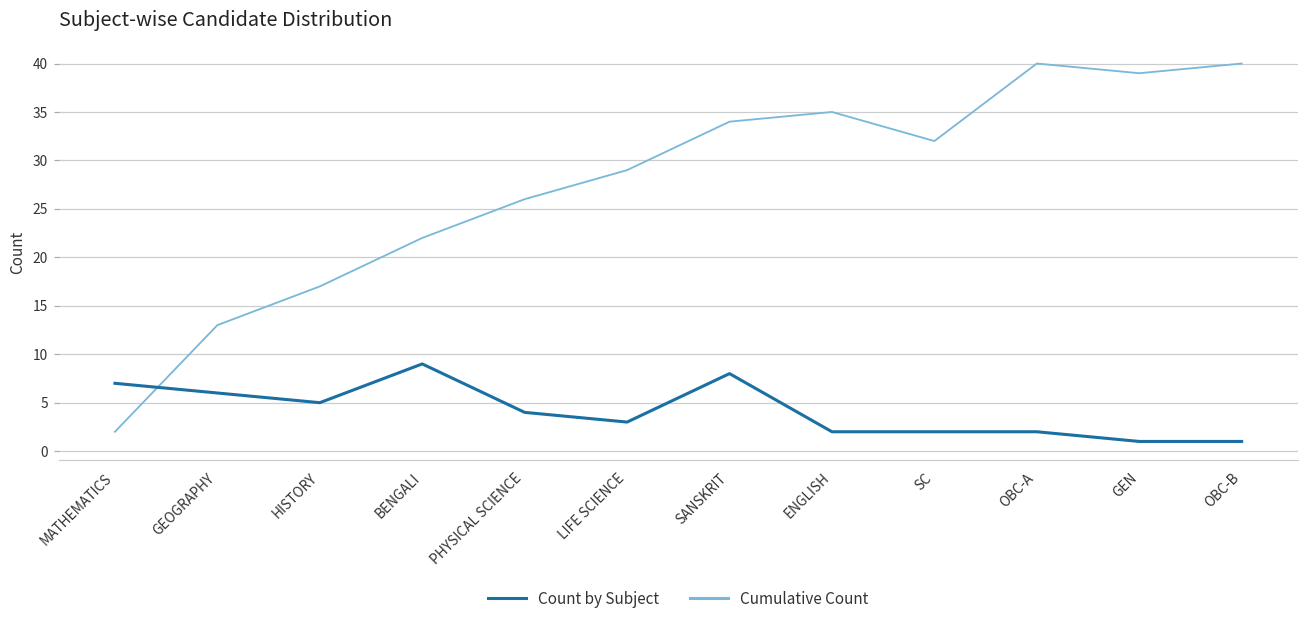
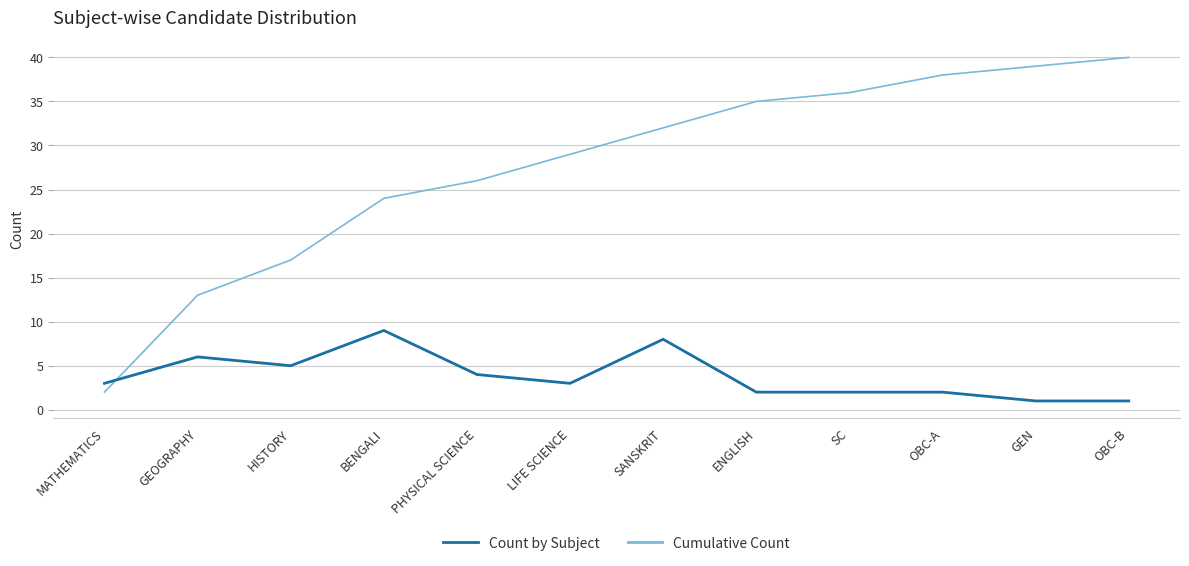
  {
    "Count by Subject": {
-     "MATHEMATICS": 7,
+     "MATHEMATICS": 3,
      "GEOGRAPHY": 6,
      "HISTORY": 5,
      "BENGALI": 9,
      "PHYSICAL SCIENCE": 4,
      "LIFE SCIENCE": 3,
      "SANSKRIT": 8,
      "ENGLISH": 2,
      "SC": 2,
      "OBC-A": 2,
      "GEN": 1,
      "OBC-B": 1
    },
    "Cumulative Count": {
      "MATHEMATICS": 2,
      "GEOGRAPHY": 13,
      "HISTORY": 17,
-     "BENGALI": 22,
+     "BENGALI": 24,
      "PHYSICAL SCIENCE": 26,
      "LIFE SCIENCE": 29,
-     "SANSKRIT": 34,
+     "SANSKRIT": 32,
      "ENGLISH": 35,
-     "SC": 32,
-     "OBC-A": 40,
+     "SC": 36,
+     "OBC-A": 38,
      "GEN": 39,
      "OBC-B": 40
    }
  }
